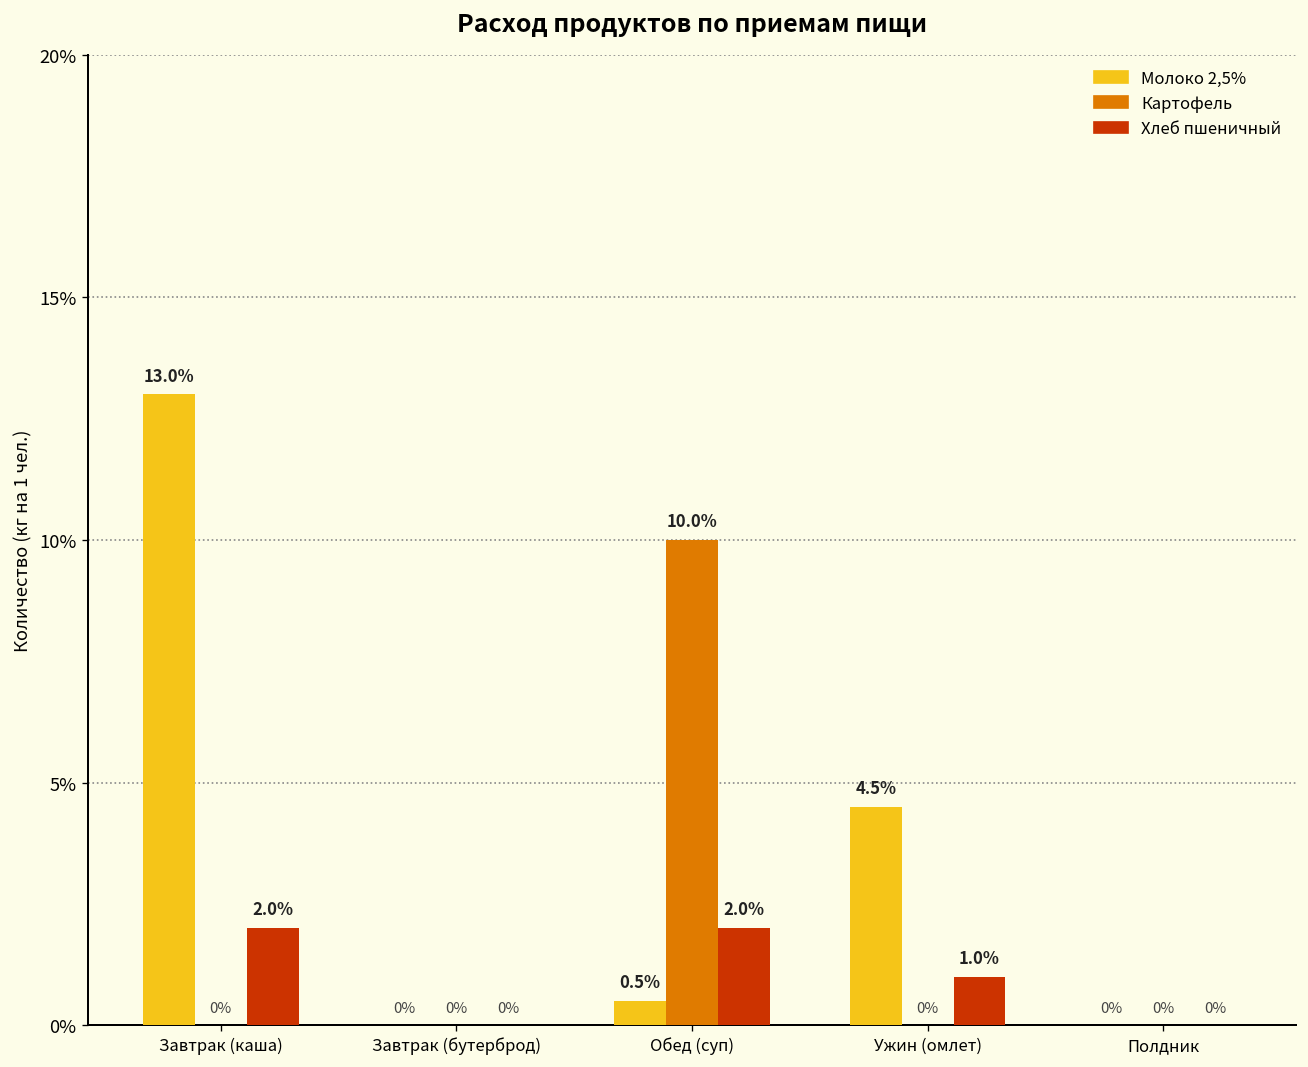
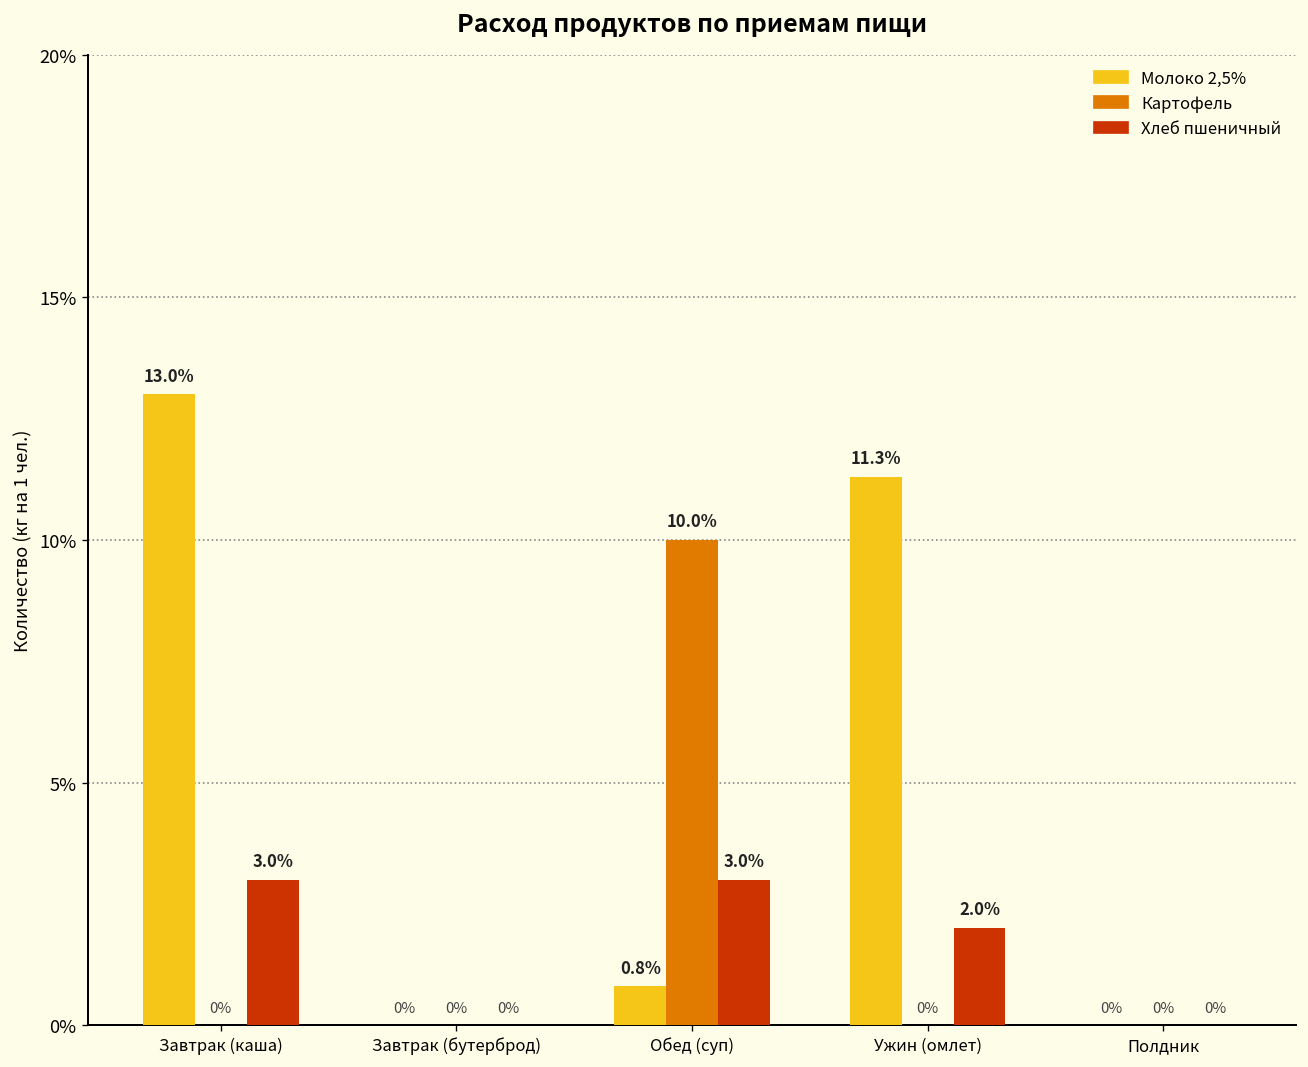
  {
    "Молоко 2,5%": {
      "Завтрак (каша)": "13.0%",
      "Завтрак (бутерброд)": "0%",
-     "Обед (суп)": "0.5%",
-     "Ужин (омлет)": "4.5%",
+     "Обед (суп)": "0.8%",
+     "Ужин (омлет)": "11.3%",
      "Полдник": "0%"
    },
    "Картофель": {
      "Завтрак (каша)": "0%",
      "Завтрак (бутерброд)": "0%",
      "Обед (суп)": "10.0%",
      "Ужин (омлет)": "0%",
      "Полдник": "0%"
    },
    "Хлеб пшеничный": {
-     "Завтрак (каша)": "2.0%",
+     "Завтрак (каша)": "3.0%",
      "Завтрак (бутерброд)": "0%",
-     "Обед (суп)": "2.0%",
-     "Ужин (омлет)": "1.0%",
+     "Обед (суп)": "3.0%",
+     "Ужин (омлет)": "2.0%",
      "Полдник": "0%"
    }
  }
